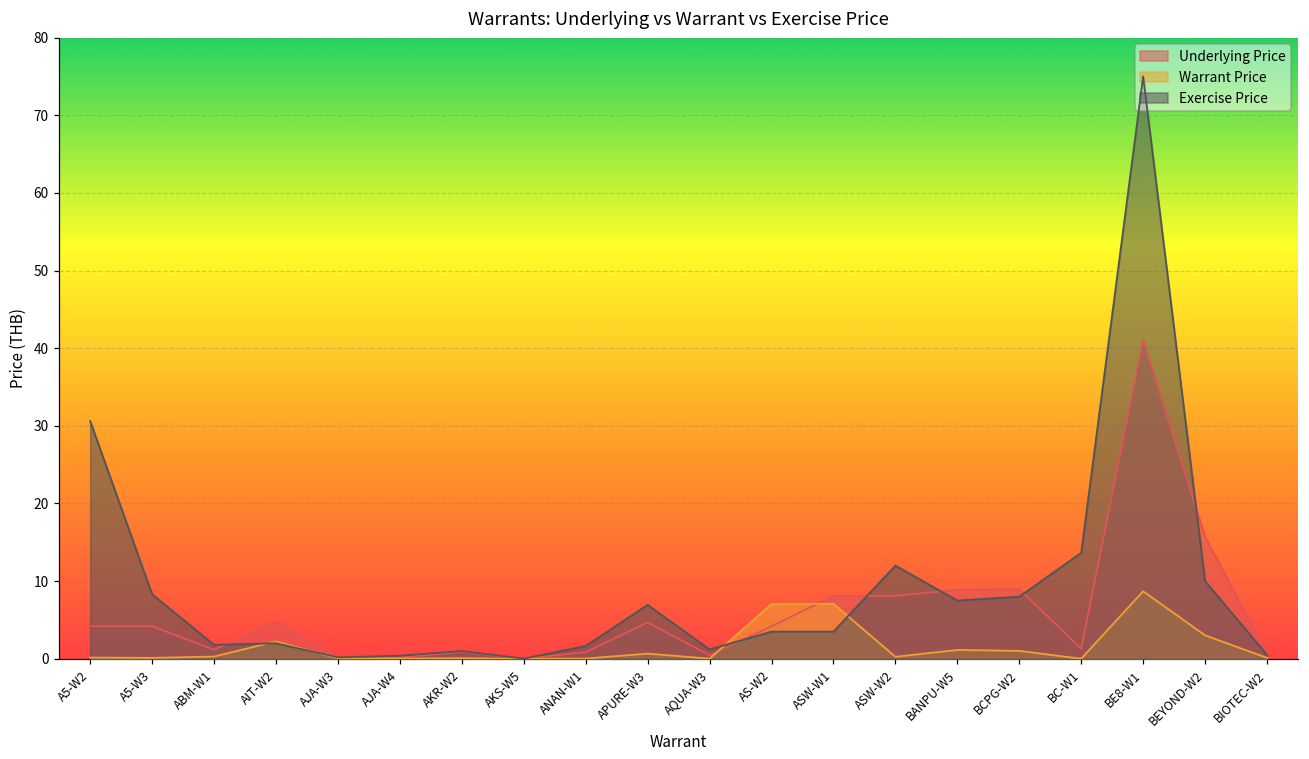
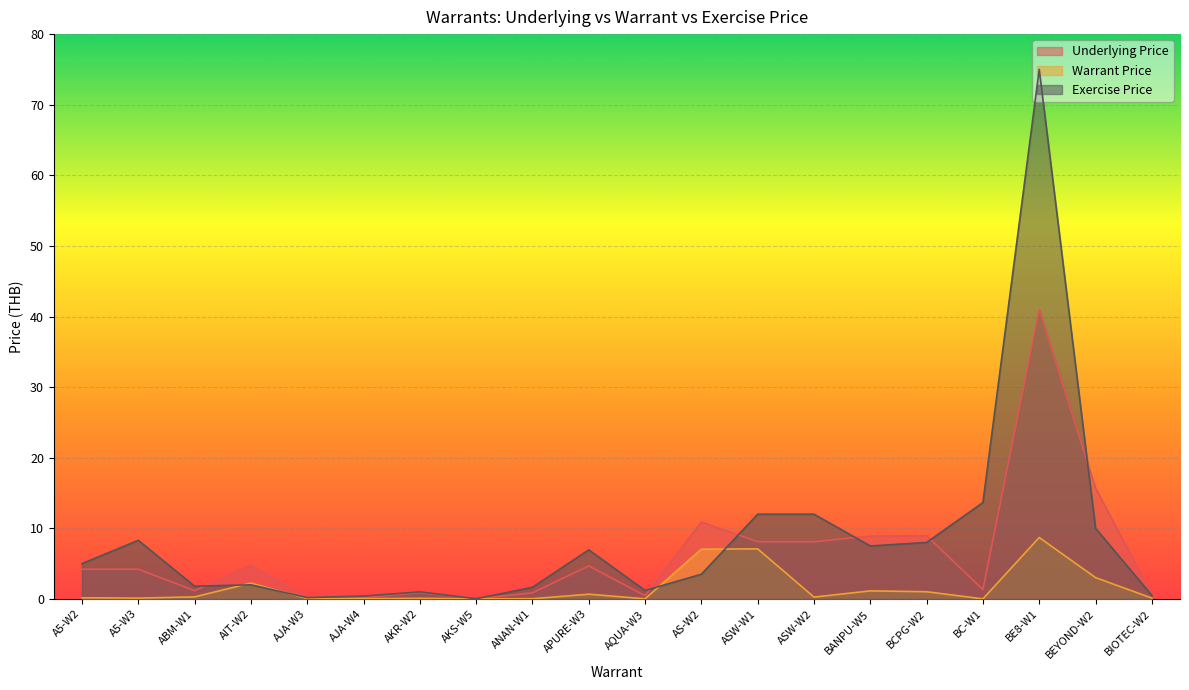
  {
    "Underlying Price": {
      "A5-W2": 4,
      "A5-W3": 4,
      "ABM-W1": 1,
      "AIT-W2": 5,
      "ANAN-W1": 1,
      "APURE-W3": 5,
      "AQUA-W3": 0,
-     "AS-W2": 4,
+     "AS-W2": 11,
      "ASW-W1": 8,
      "ASW-W2": 8,
      "BANPU-W5": 9,
      "BCPG-W2": 9,
      "BC-W1": 1,
      "BE8-W1": 41,
      "BEYOND-W2": 16
    },
    "Warrant Price": {
      "A5-W2": 0,
      "A5-W3": 0,
      "ABM-W1": 0,
      "AKR-W2": 0,
      "ANAN-W1": 0,
      "APURE-W3": 1,
      "AQUA-W3": 0,
      "AS-W2": 7,
      "ASW-W1": 7,
      "ASW-W2": 0,
      "BANPU-W5": 1,
      "BCPG-W2": 1,
      "BC-W1": 0,
      "BE8-W1": 9,
      "BEYOND-W2": 3,
      "BIOTEC-W2": 0
    },
    "Exercise Price": {
-     "A5-W2": 31,
+     "A5-W2": 5,
      "A5-W3": 8,
      "ABM-W1": 2,
      "ANAN-W1": 2,
      "APURE-W3": 7,
      "AQUA-W3": 1,
      "AS-W2": 4,
-     "ASW-W1": 4,
+     "ASW-W1": 12,
      "ASW-W2": 12,
      "BANPU-W5": 8,
      "BCPG-W2": 8,
      "BC-W1": 14,
      "BEYOND-W2": 10
    }
  }
